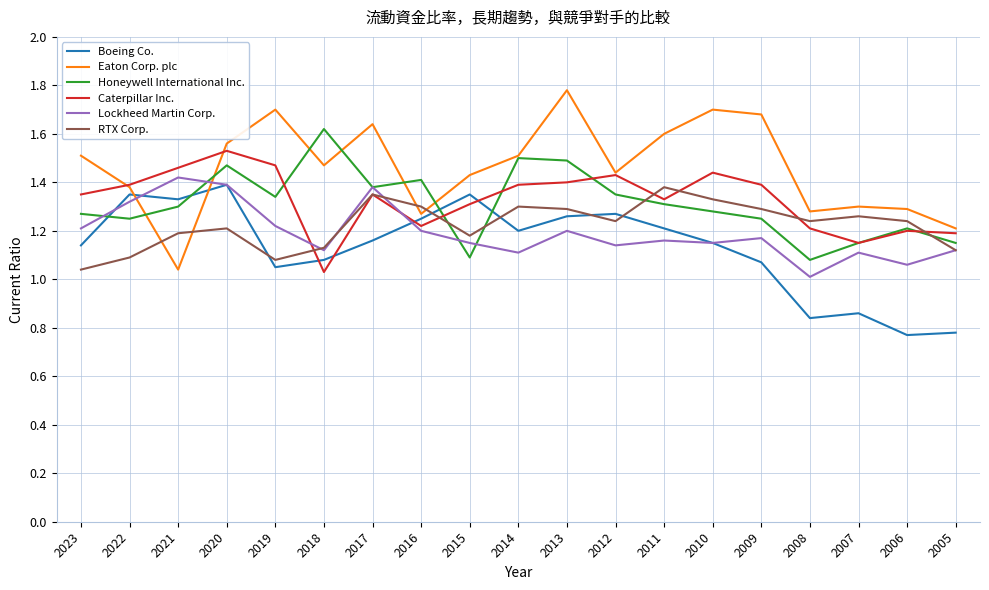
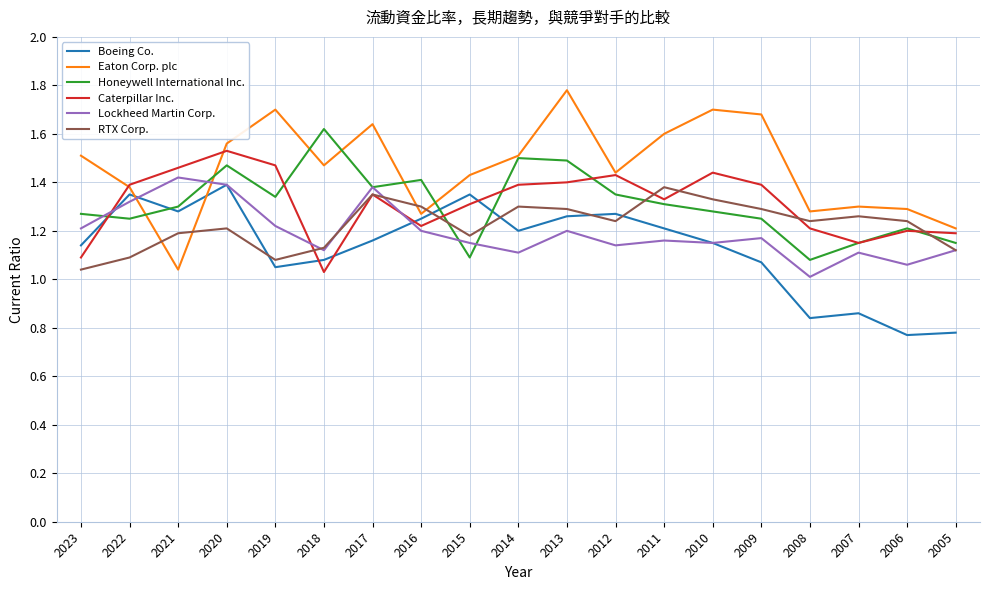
  {
    "Boeing Co.": {
      "2023": 1.14,
      "2022": 1.35,
-     "2021": 1.33,
+     "2021": 1.28,
      "2019": 1.05,
      "2018": 1.08,
      "2017": 1.16,
      "2016": 1.25,
      "2015": 1.35,
      "2014": 1.20,
      "2013": 1.26,
      "2012": 1.27,
      "2011": 1.21,
      "2009": 1.07,
      "2008": 0.84,
      "2007": 0.86,
      "2006": 0.77,
      "2005": 0.78
    },
    "Eaton Corp. plc": {
      "2023": 1.51,
      "2021": 1.04,
      "2020": 1.56,
      "2019": 1.70,
      "2018": 1.47,
      "2017": 1.64,
      "2016": 1.27,
      "2015": 1.43,
      "2013": 1.78,
      "2011": 1.60,
      "2010": 1.70,
      "2009": 1.68,
      "2008": 1.28,
      "2007": 1.30,
      "2006": 1.29,
      "2005": 1.21
    },
    "Honeywell International Inc.": {
      "2023": 1.27,
      "2022": 1.25,
      "2021": 1.30,
      "2020": 1.47,
      "2019": 1.34,
      "2018": 1.62,
      "2016": 1.41,
      "2015": 1.09,
      "2013": 1.49,
      "2012": 1.35,
      "2011": 1.31,
      "2010": 1.28,
      "2009": 1.25,
      "2008": 1.08,
      "2005": 1.15
    },
    "Caterpillar Inc.": {
-     "2023": 1.35,
+     "2023": 1.09,
      "2021": 1.46,
      "2020": 1.53,
      "2019": 1.47,
      "2018": 1.03,
      "2016": 1.22,
      "2015": 1.31,
      "2014": 1.39,
      "2013": 1.40,
      "2011": 1.33,
      "2010": 1.44,
      "2009": 1.39,
      "2008": 1.21,
      "2005": 1.19
    },
    "Lockheed Martin Corp.": {
      "2023": 1.21,
      "2022": 1.32,
      "2021": 1.42,
      "2019": 1.22,
      "2016": 1.20,
      "2015": 1.15,
      "2014": 1.11,
      "2013": 1.20,
      "2012": 1.14,
      "2011": 1.16,
      "2009": 1.17,
      "2008": 1.01,
      "2007": 1.11,
      "2006": 1.06
    },
    "RTX Corp.": {
      "2023": 1.04,
      "2022": 1.09,
      "2021": 1.19,
      "2020": 1.21,
      "2019": 1.08,
      "2016": 1.30,
      "2015": 1.18,
      "2014": 1.30,
      "2013": 1.29,
      "2012": 1.24,
      "2011": 1.38,
      "2010": 1.33,
      "2009": 1.29,
      "2008": 1.24,
      "2007": 1.26,
      "2006": 1.24
    }
  }
